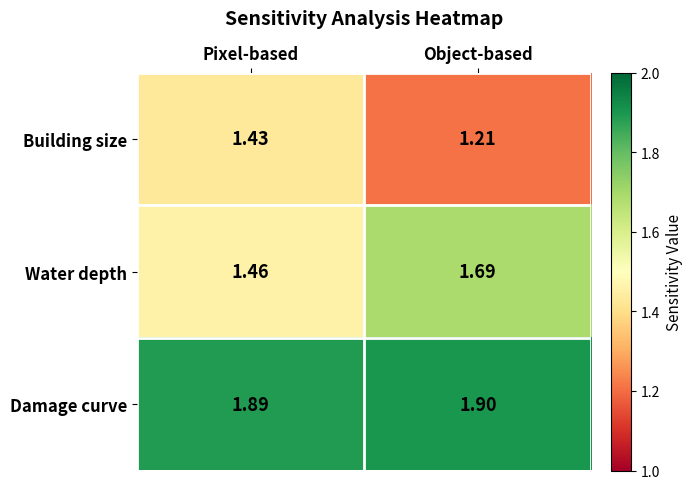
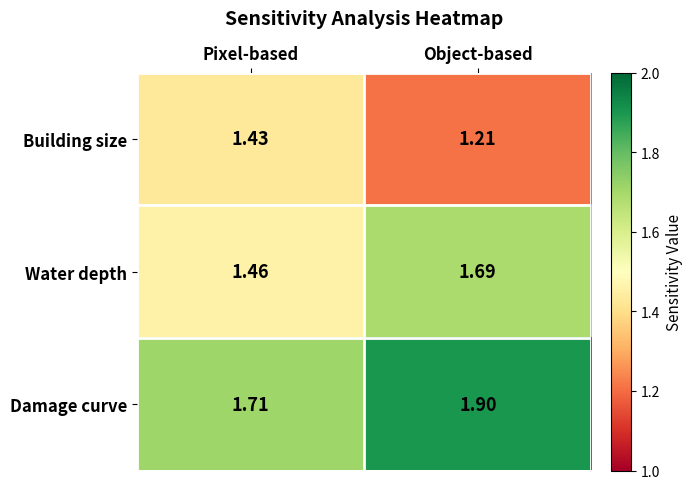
  {
    "Building size": {
      "Pixel-based": 1.43,
      "Object-based": 1.21
    },
    "Water depth": {
      "Pixel-based": 1.46,
      "Object-based": 1.69
    },
    "Damage curve": {
-     "Pixel-based": 1.89,
+     "Pixel-based": 1.71,
      "Object-based": 1.90
    }
  }
